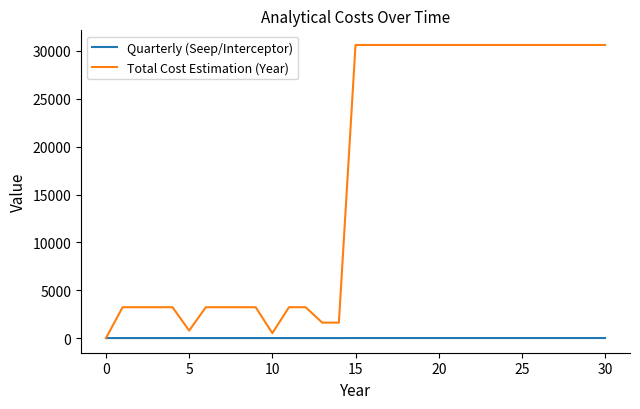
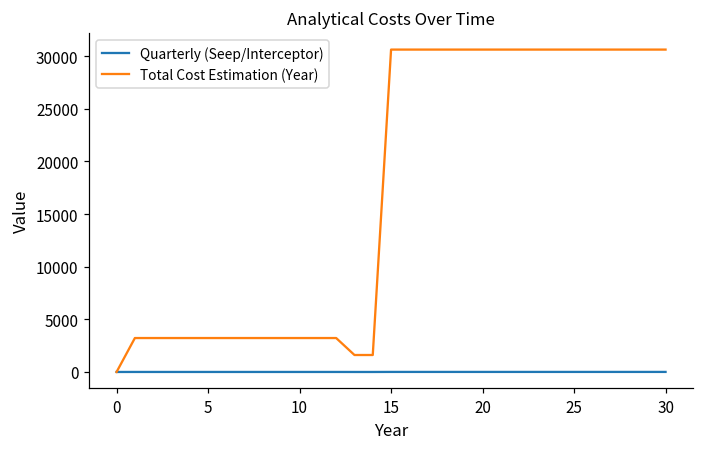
  {
    "Quarterly (Seep/Interceptor)": {
      "5": 0,
      "10": 0,
      "15": 0,
      "20": 0,
      "25": 0,
      "30": 0
    },
    "Total Cost Estimation (Year)": {
-     "5": 1000,
-     "10": 1000,
+     "5": 3000,
+     "10": 3000,
      "15": 31000,
      "20": 31000,
      "25": 31000,
      "30": 31000
    }
  }
